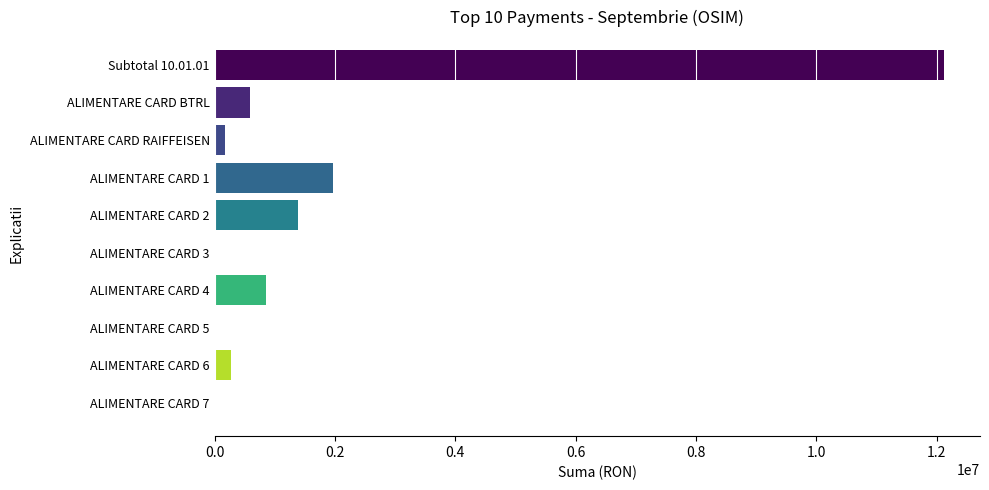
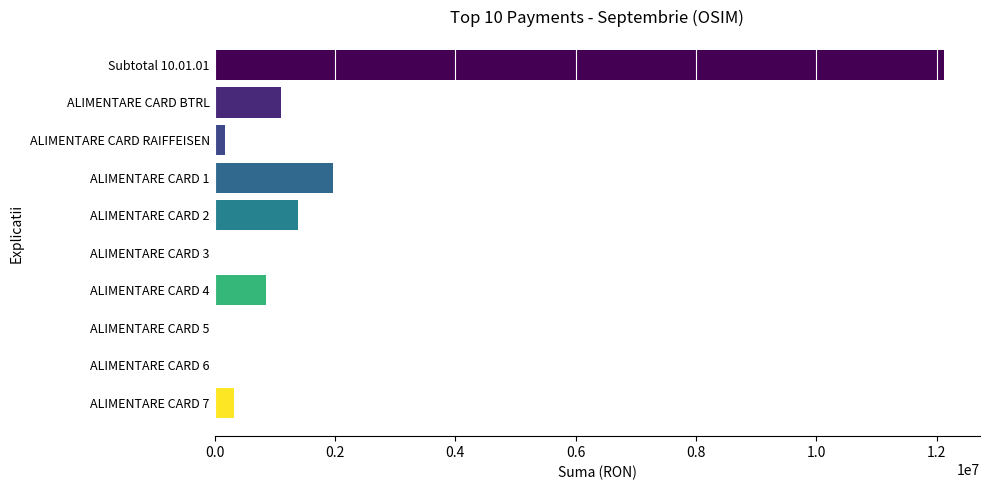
  {
    "Subtotal 10.01.01": 12100000,
-   "ALIMENTARE CARD BTRL": 600000,
+   "ALIMENTARE CARD BTRL": 1100000,
    "ALIMENTARE CARD RAIFFEISEN": 200000,
    "ALIMENTARE CARD 1": 2000000,
    "ALIMENTARE CARD 2": 1400000,
    "ALIMENTARE CARD 4": 900000,
-   "ALIMENTARE CARD 6": 300000,
-   "ALIMENTARE CARD 7": 0
+   "ALIMENTARE CARD 6": 0,
+   "ALIMENTARE CARD 7": 300000
  }
